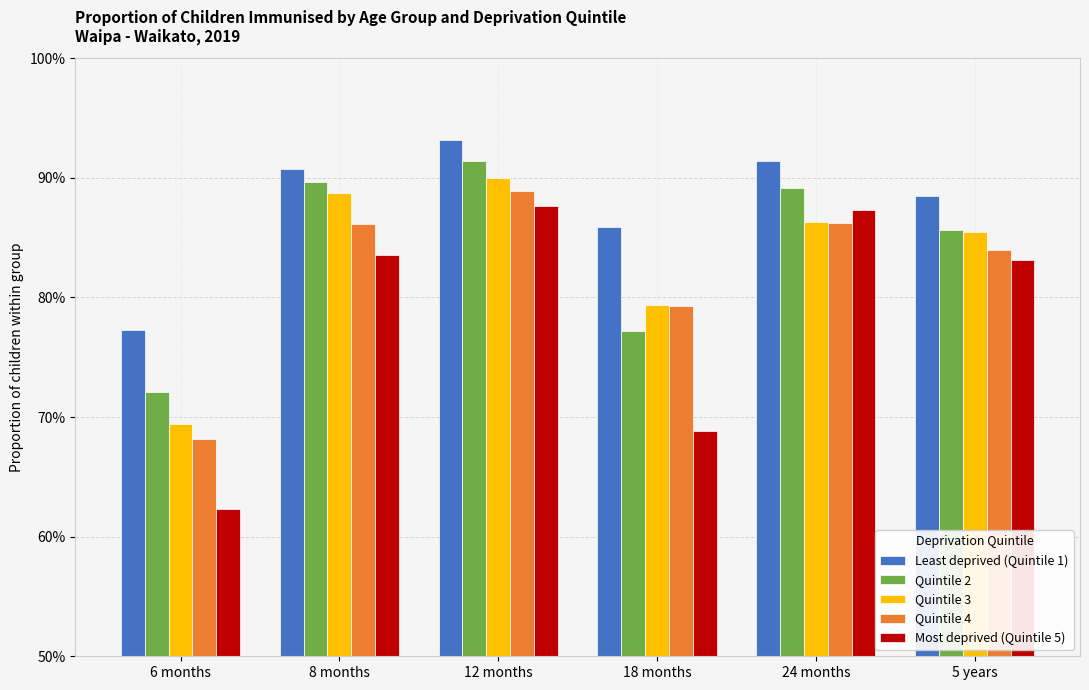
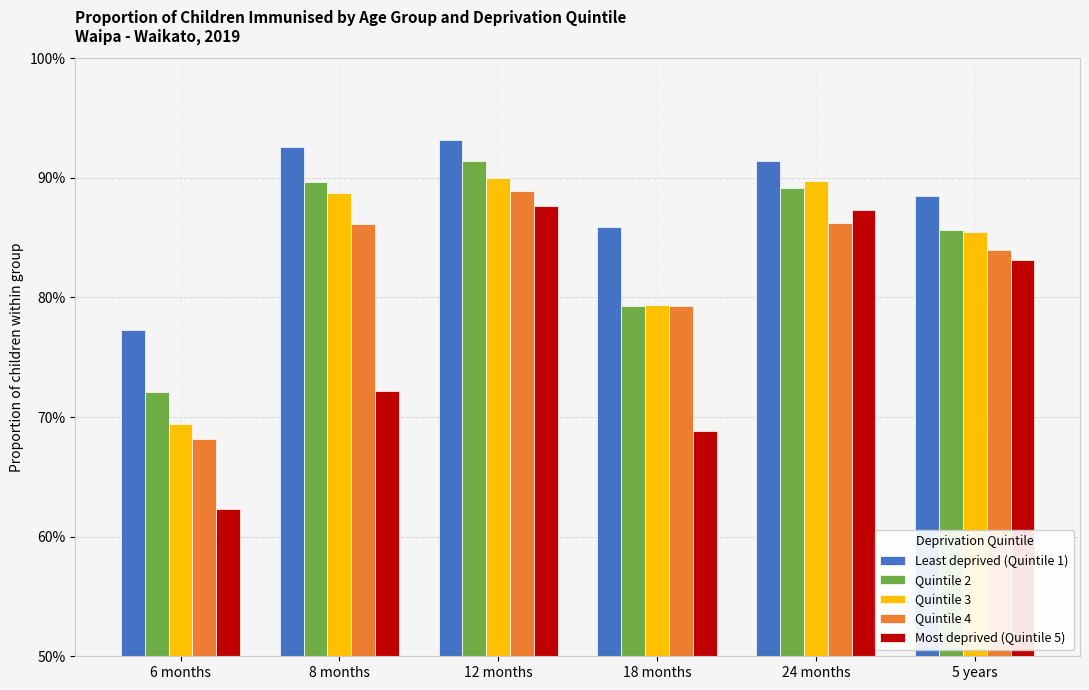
  {
    "Least deprived (Quintile 1)": {
      "6 months": "77.3%",
-     "8 months": "90.7%",
+     "8 months": "92.6%",
      "12 months": "93.2%",
      "18 months": "85.9%",
      "24 months": "91.5%",
      "5 years": "88.5%"
    },
    "Quintile 2": {
      "6 months": "72.1%",
      "8 months": "89.7%",
      "12 months": "91.4%",
-     "18 months": "77.2%",
+     "18 months": "79.3%",
      "24 months": "89.2%",
      "5 years": "85.6%"
    },
    "Quintile 3": {
      "6 months": "69.4%",
      "8 months": "88.7%",
      "12 months": "90.0%",
      "18 months": "79.4%",
-     "24 months": "86.3%",
+     "24 months": "89.7%",
      "5 years": "85.5%"
    },
    "Quintile 4": {
      "6 months": "68.2%",
      "8 months": "86.2%",
      "12 months": "88.9%",
      "18 months": "79.3%",
      "24 months": "86.2%",
      "5 years": "84.0%"
    },
    "Most deprived (Quintile 5)": {
      "6 months": "62.3%",
-     "8 months": "83.6%",
+     "8 months": "72.2%",
      "12 months": "87.6%",
      "18 months": "68.9%",
      "24 months": "87.3%",
      "5 years": "83.2%"
    }
  }
